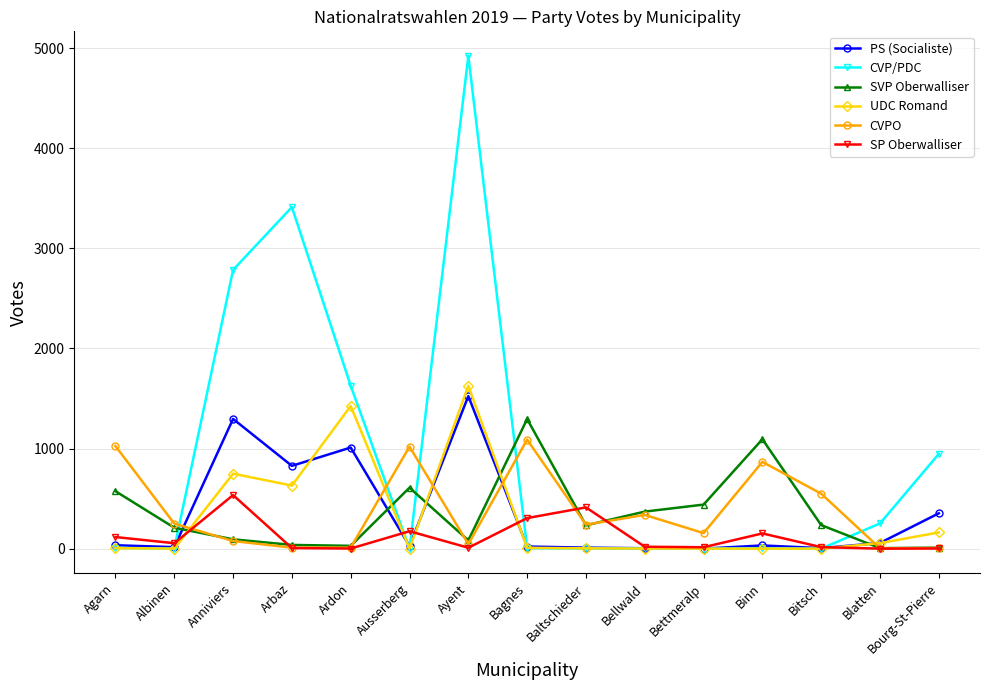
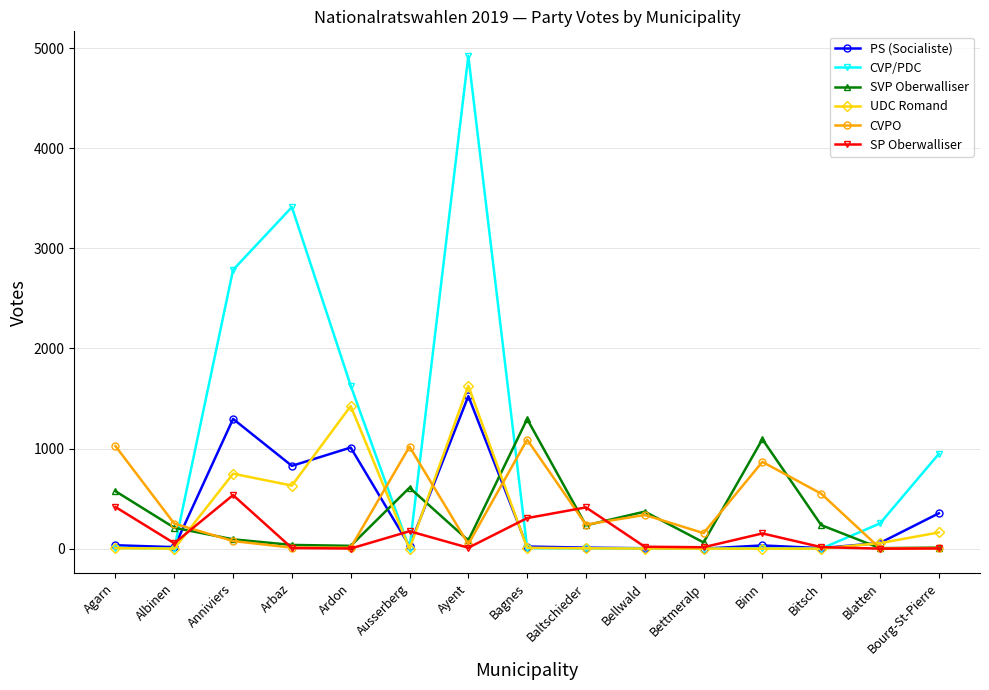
  {
    "PS (Socialiste)": {
      "Agarn": 30,
      "Anniviers": 1300,
      "Arbaz": 830,
      "Ardon": 1010,
      "Ayent": 1520,
      "Binn": 30,
      "Bourg-St-Pierre": 350
    },
    "CVP/PDC": {
      "Anniviers": 2790,
      "Arbaz": 3410,
      "Ardon": 1630,
      "Ayent": 4920,
      "Blatten": 250,
      "Bourg-St-Pierre": 950
    },
    "SVP Oberwalliser": {
      "Agarn": 570,
      "Albinen": 210,
      "Arbaz": 40,
      "Ausserberg": 610,
      "Ayent": 80,
      "Bagnes": 1300,
      "Bellwald": 370,
-     "Bettmeralp": 440,
+     "Bettmeralp": 60,
      "Binn": 1090,
      "Bitsch": 240
    },
    "SP Oberwalliser": {
-     "Agarn": 120,
+     "Agarn": 420,
      "Albinen": 50,
      "Anniviers": 540,
      "Ausserberg": 170,
      "Ayent": 10,
      "Bagnes": 310,
      "Baltschieder": 410,
      "Binn": 150
    }
  }
